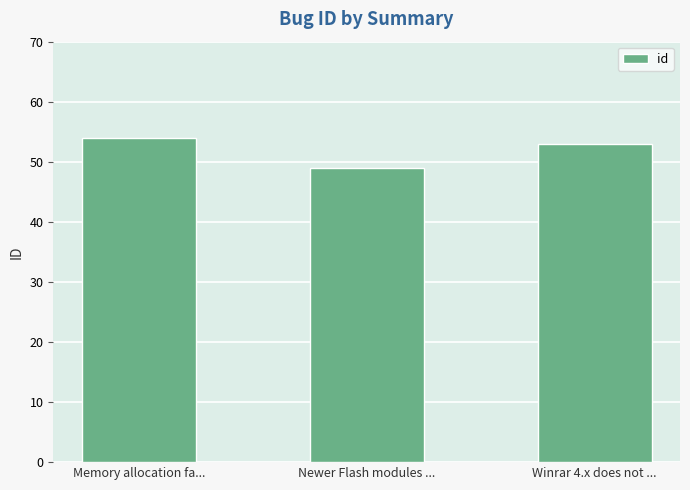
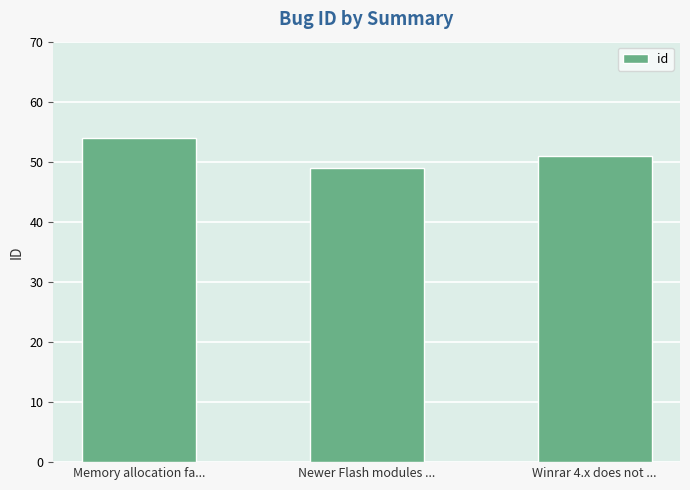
  {
    "Memory allocation fa...": 54,
    "Newer Flash modules ...": 49,
-   "Winrar 4.x does not ...": 53
+   "Winrar 4.x does not ...": 51
  }
